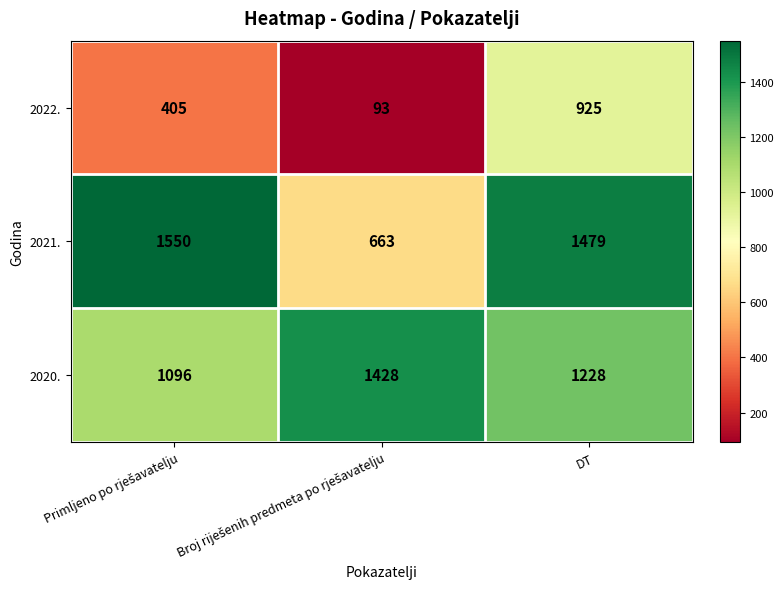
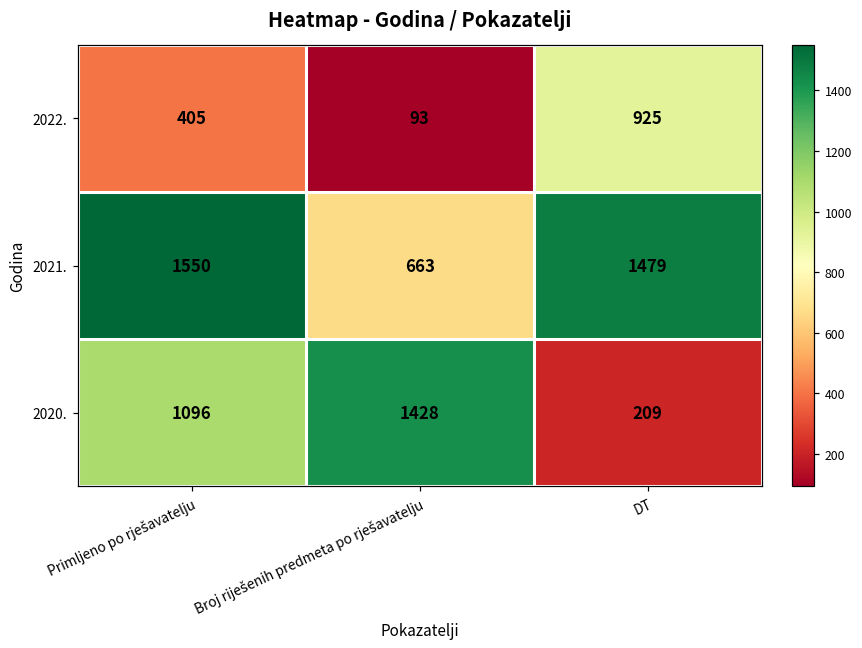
  {
    "2022.": {
      "Primljeno po rješavatelju": 405,
      "Broj riješenih predmeta po rješavatelju": 93,
      "DT": 925
    },
    "2021.": {
      "Primljeno po rješavatelju": 1550,
      "Broj riješenih predmeta po rješavatelju": 663,
      "DT": 1479
    },
    "2020.": {
      "Primljeno po rješavatelju": 1096,
      "Broj riješenih predmeta po rješavatelju": 1428,
-     "DT": 1228
+     "DT": 209
    }
  }
